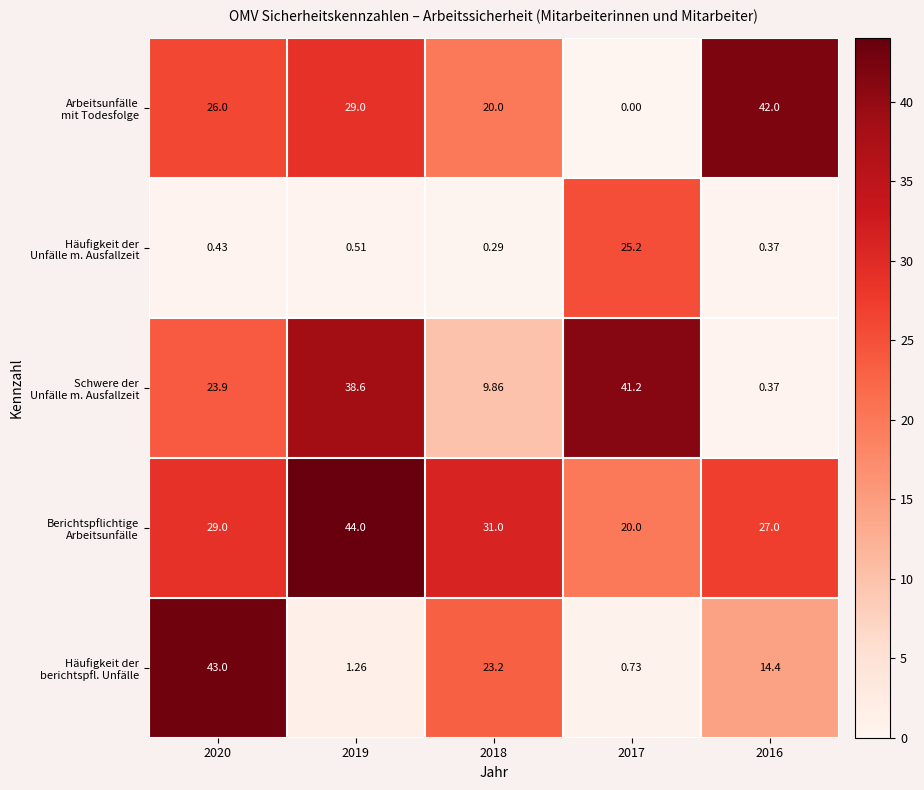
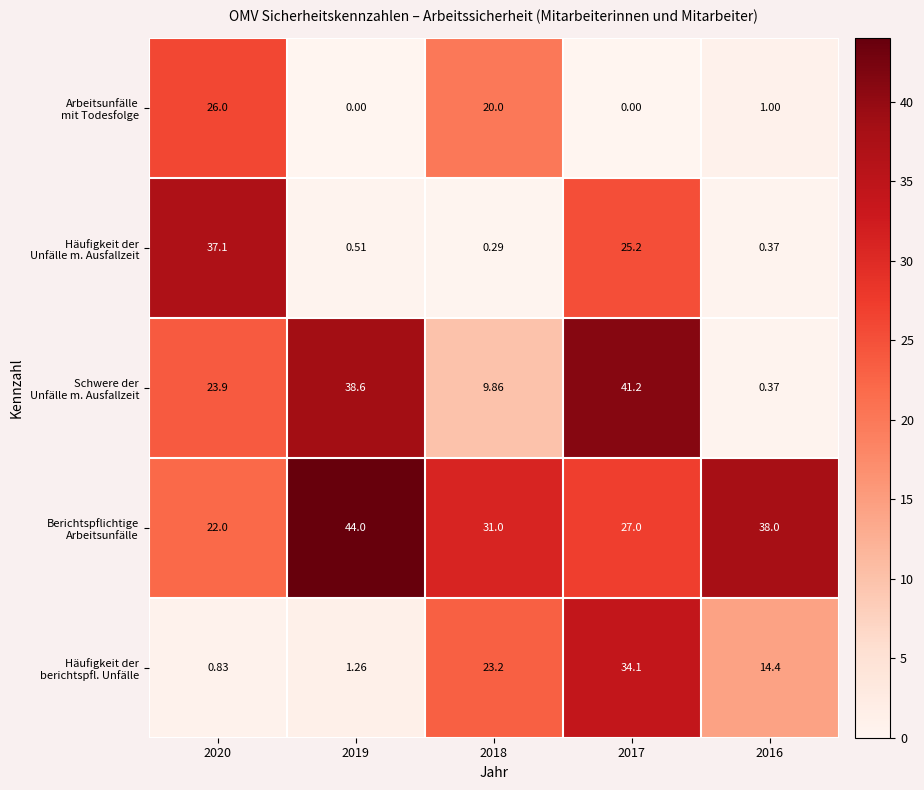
  {
    "Arbeitsunfälle mit Todesfolge": {
      "2020": 26.0,
-     "2019": 29.0,
+     "2019": 0.00,
      "2018": 20.0,
      "2017": 0.00,
-     "2016": 42.0
+     "2016": 1.00
    },
    "Häufigkeit der Unfälle m. Ausfallzeit": {
-     "2020": 0.43,
+     "2020": 37.1,
      "2019": 0.51,
      "2018": 0.29,
      "2017": 25.2,
      "2016": 0.37
    },
    "Schwere der Unfälle m. Ausfallzeit": {
      "2020": 23.9,
      "2019": 38.6,
      "2018": 9.86,
      "2017": 41.2,
      "2016": 0.37
    },
    "Berichtspflichtige Arbeitsunfälle": {
-     "2020": 29.0,
+     "2020": 22.0,
      "2019": 44.0,
      "2018": 31.0,
-     "2017": 20.0,
-     "2016": 27.0
+     "2017": 27.0,
+     "2016": 38.0
    },
    "Häufigkeit der berichtspfl. Unfälle": {
-     "2020": 43.0,
+     "2020": 0.83,
      "2019": 1.26,
      "2018": 23.2,
-     "2017": 0.73,
+     "2017": 34.1,
      "2016": 14.4
    }
  }
